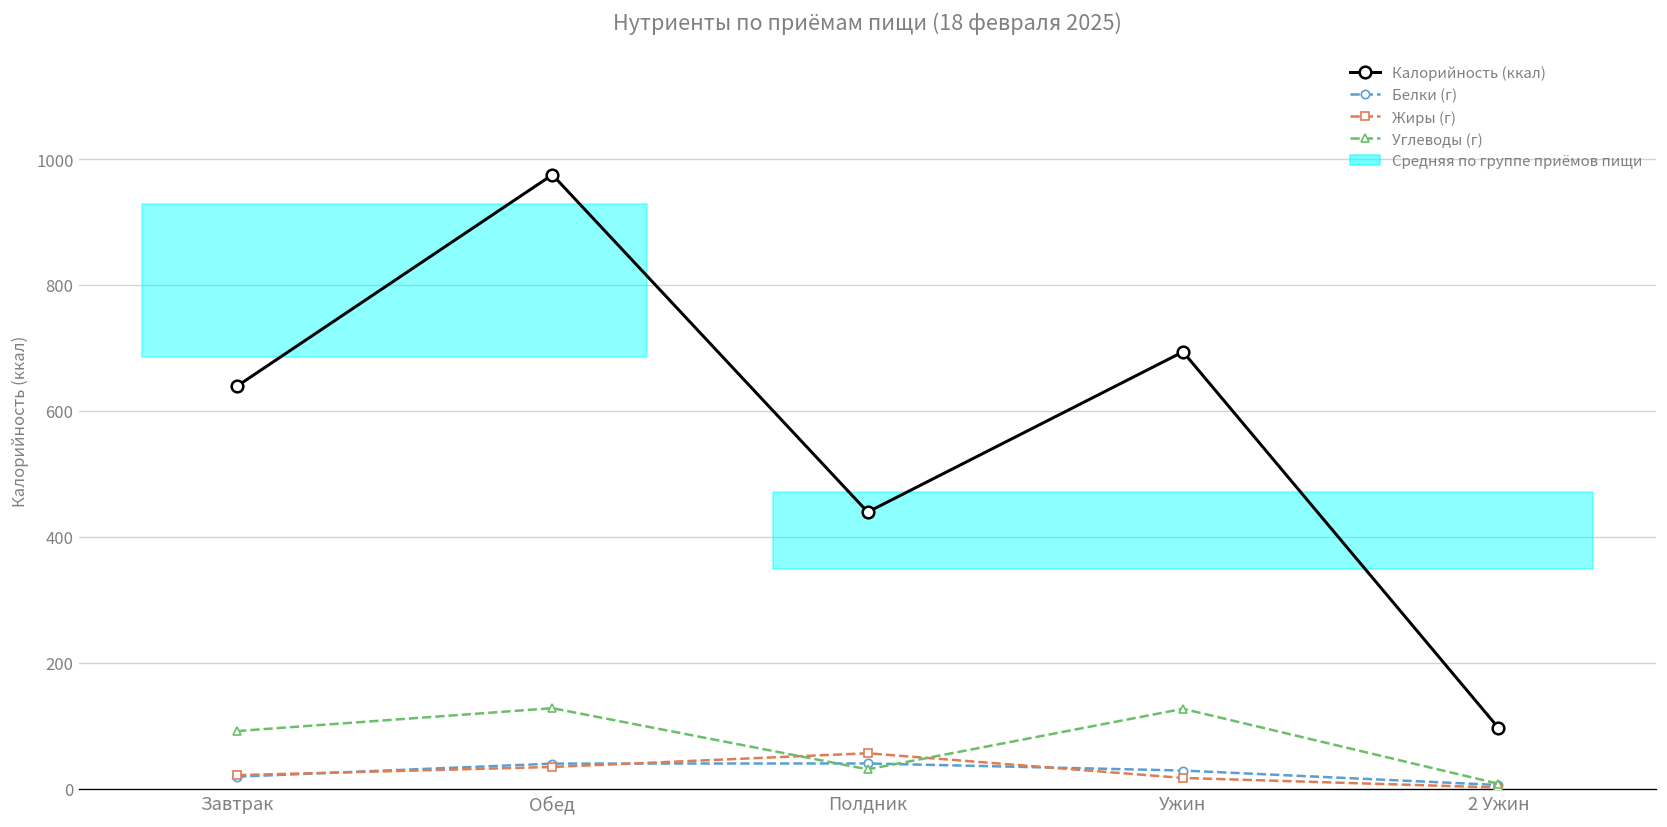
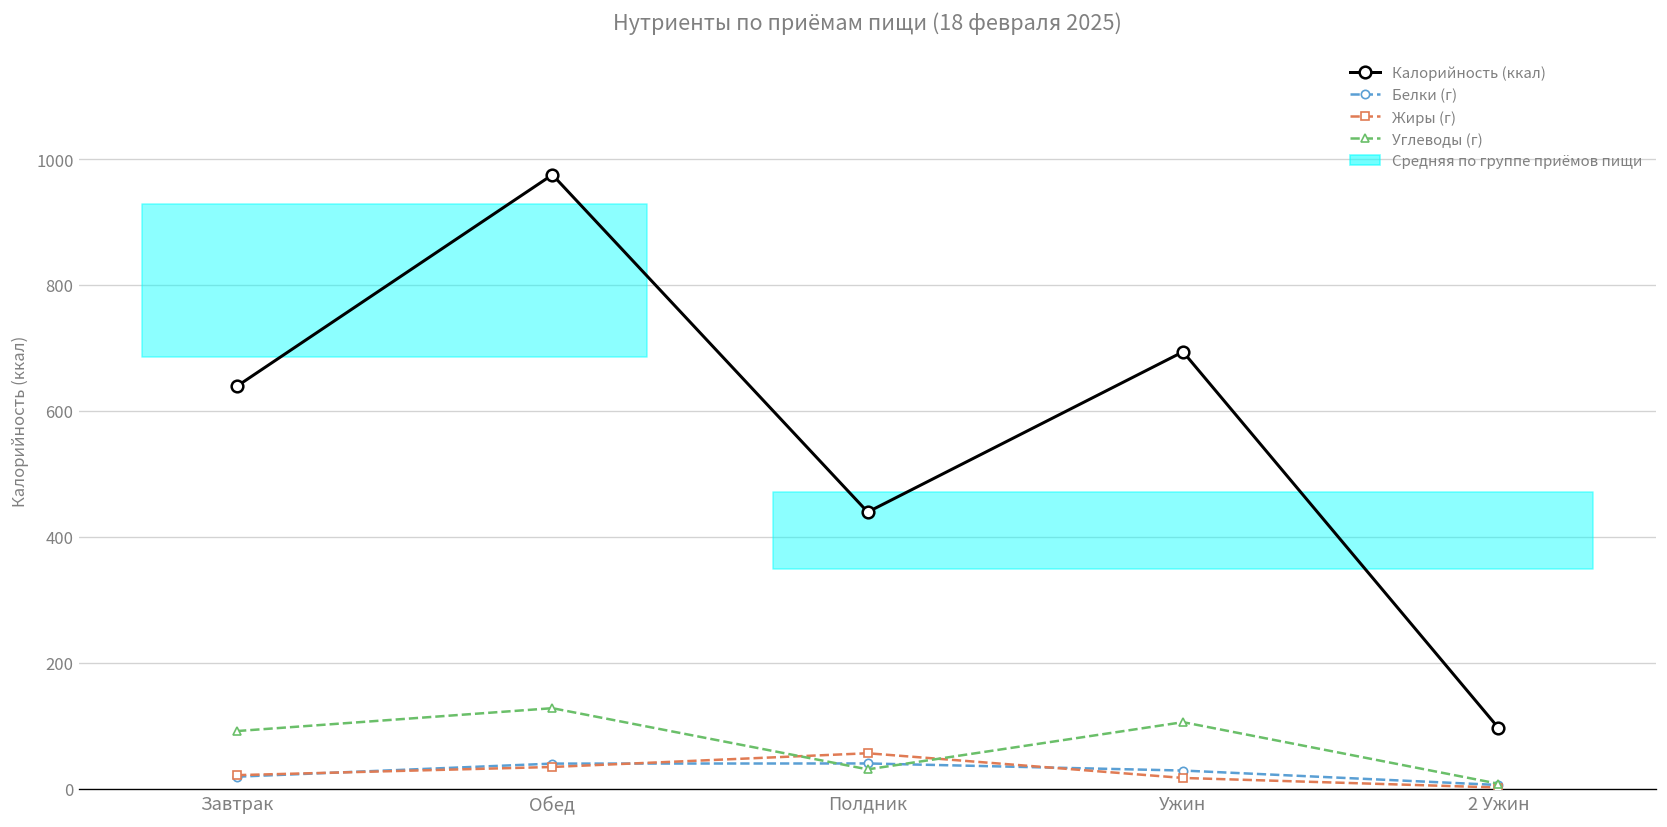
  {
    "Калорийность (ккал)": {
      "Завтрак": 640,
      "Обед": 980,
      "Полдник": 440,
      "Ужин": 690,
      "2 Ужин": 100
    },
    "Белки (г)": {
      "Обед": 40,
      "Полдник": 40,
      "Ужин": 30
    },
    "Жиры (г)": {
      "Обед": 30,
      "Полдник": 60,
      "Ужин": 20
    },
    "Углеводы (г)": {
      "Завтрак": 90,
      "Обед": 130,
      "Полдник": 30,
-     "Ужин": 130
+     "Ужин": 110
    }
  }
